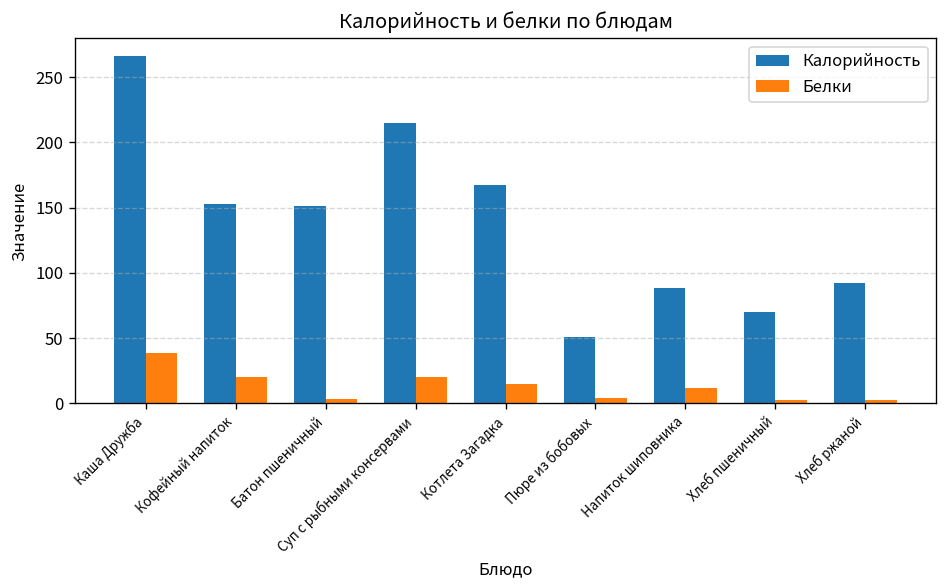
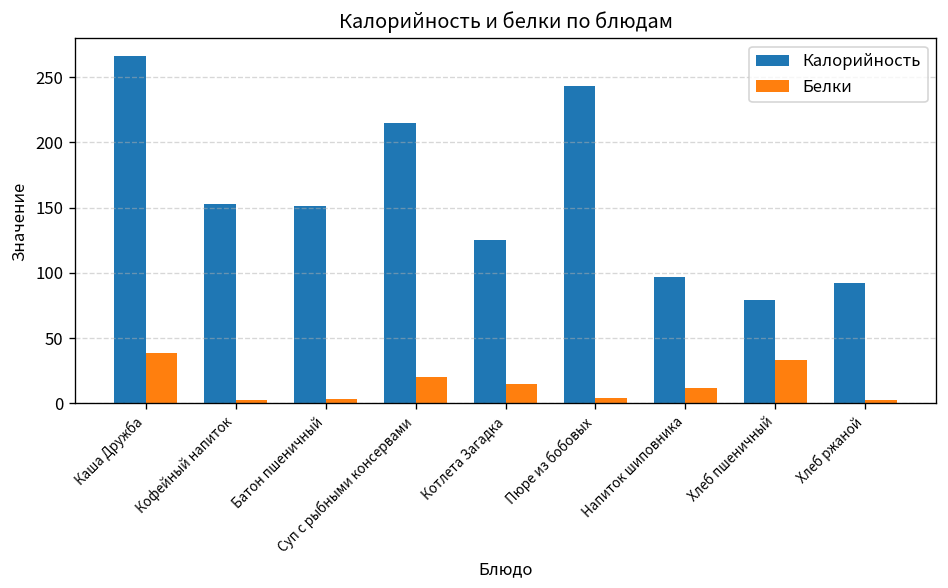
  {
    "Калорийность": {
      "Каша Дружба": 266,
      "Кофейный напиток": 153,
      "Батон пшеничный": 151,
      "Суп с рыбными консервами": 215,
-     "Котлета Загадка": 168,
-     "Пюре из бобовых": 51,
-     "Напиток шиповника": 88,
-     "Хлеб пшеничный": 70,
+     "Котлета Загадка": 125,
+     "Пюре из бобовых": 243,
+     "Напиток шиповника": 97,
+     "Хлеб пшеничный": 79,
      "Хлеб ржаной": 92
    },
    "Белки": {
      "Каша Дружба": 38,
-     "Кофейный напиток": 20,
+     "Кофейный напиток": 3,
      "Батон пшеничный": 3,
      "Суп с рыбными консервами": 20,
      "Котлета Загадка": 15,
      "Пюре из бобовых": 4,
      "Напиток шиповника": 12,
-     "Хлеб пшеничный": 2
+     "Хлеб пшеничный": 33
    }
  }
